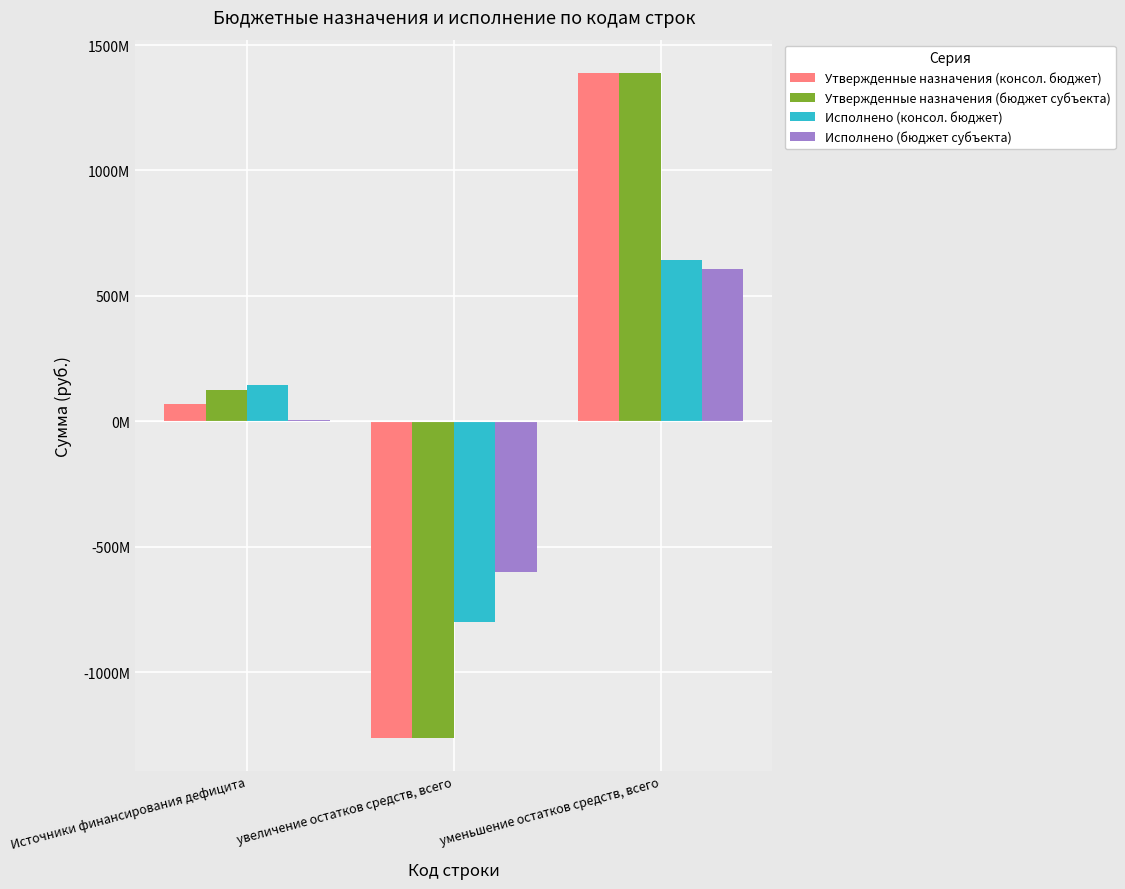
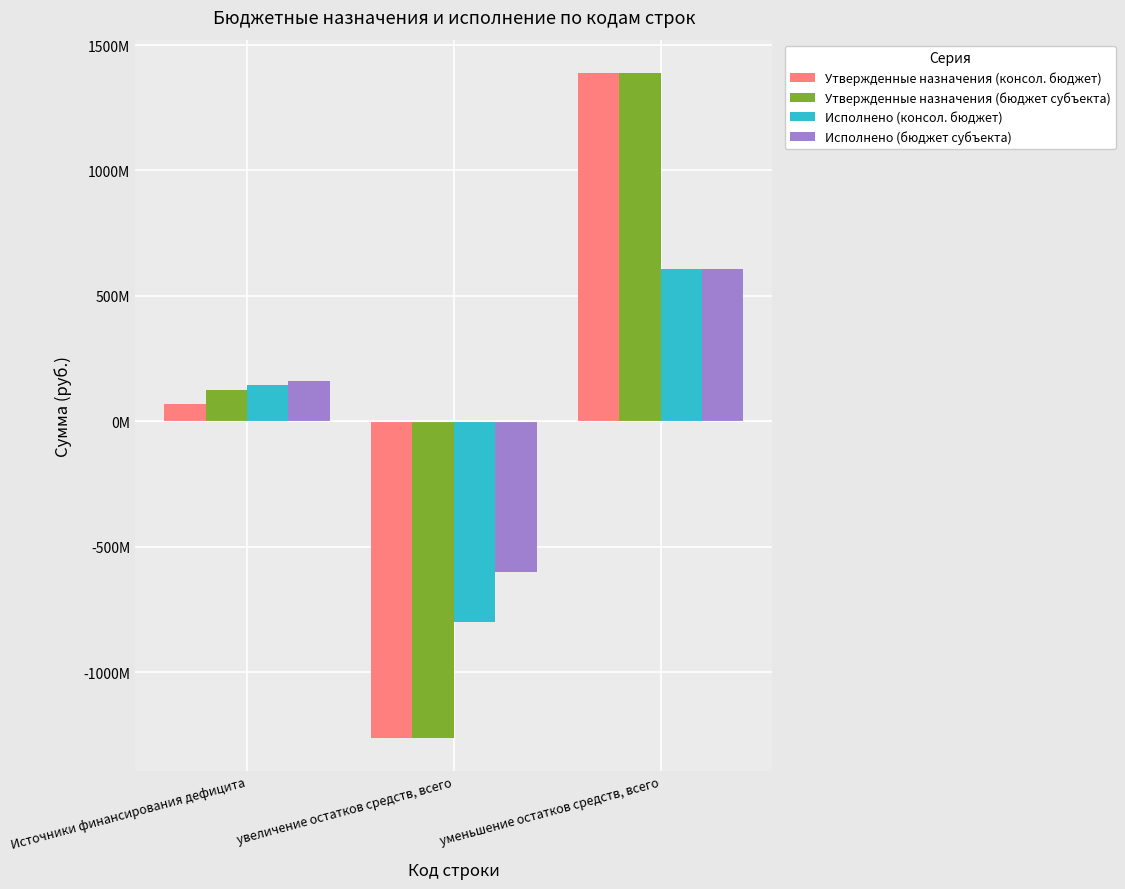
  {
    "Утвержденные назначения (консол. бюджет)": {
      "Источники финансирования дефицита": 70000000,
      "увеличение остатков средств, всего": -1260000000,
      "уменьшение остатков средств, всего": 1390000000
    },
    "Утвержденные назначения (бюджет субъекта)": {
      "Источники финансирования дефицита": 130000000,
      "увеличение остатков средств, всего": -1260000000,
      "уменьшение остатков средств, всего": 1390000000
    },
    "Исполнено (консол. бюджет)": {
      "Источники финансирования дефицита": 140000000,
      "увеличение остатков средств, всего": -800000000,
-     "уменьшение остатков средств, всего": 640000000
+     "уменьшение остатков средств, всего": 610000000
    },
    "Исполнено (бюджет субъекта)": {
-     "Источники финансирования дефицита": 10000000,
+     "Источники финансирования дефицита": 160000000,
      "увеличение остатков средств, всего": -600000000,
      "уменьшение остатков средств, всего": 610000000
    }
  }
